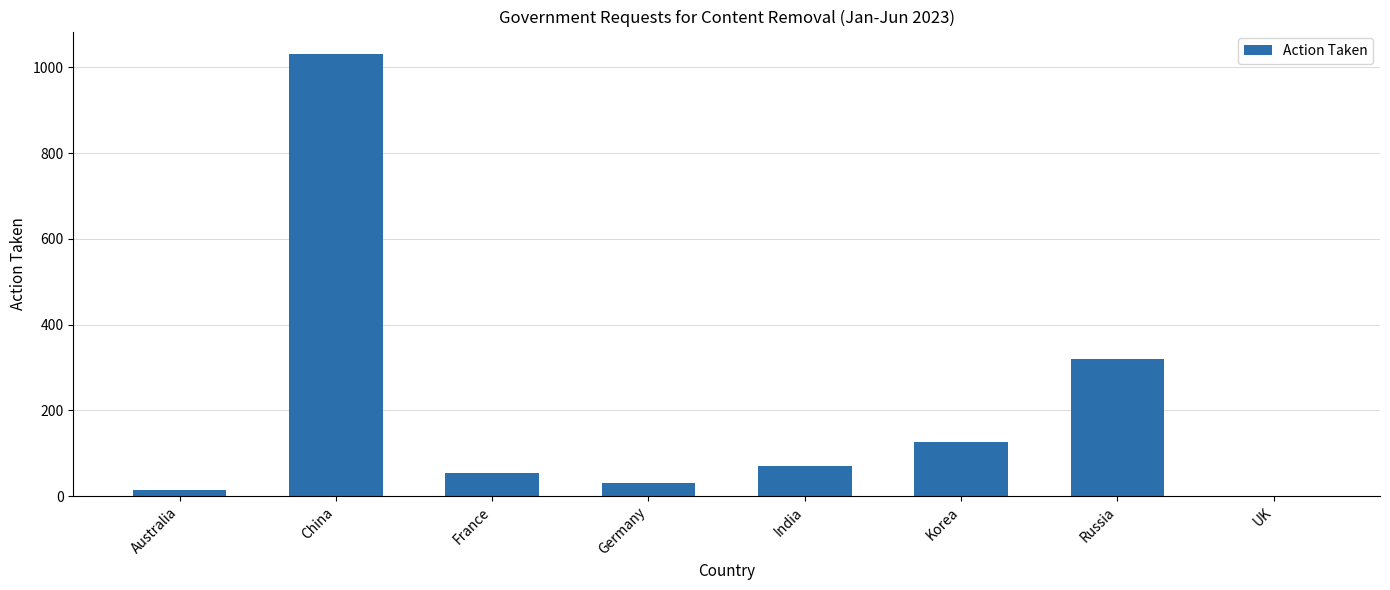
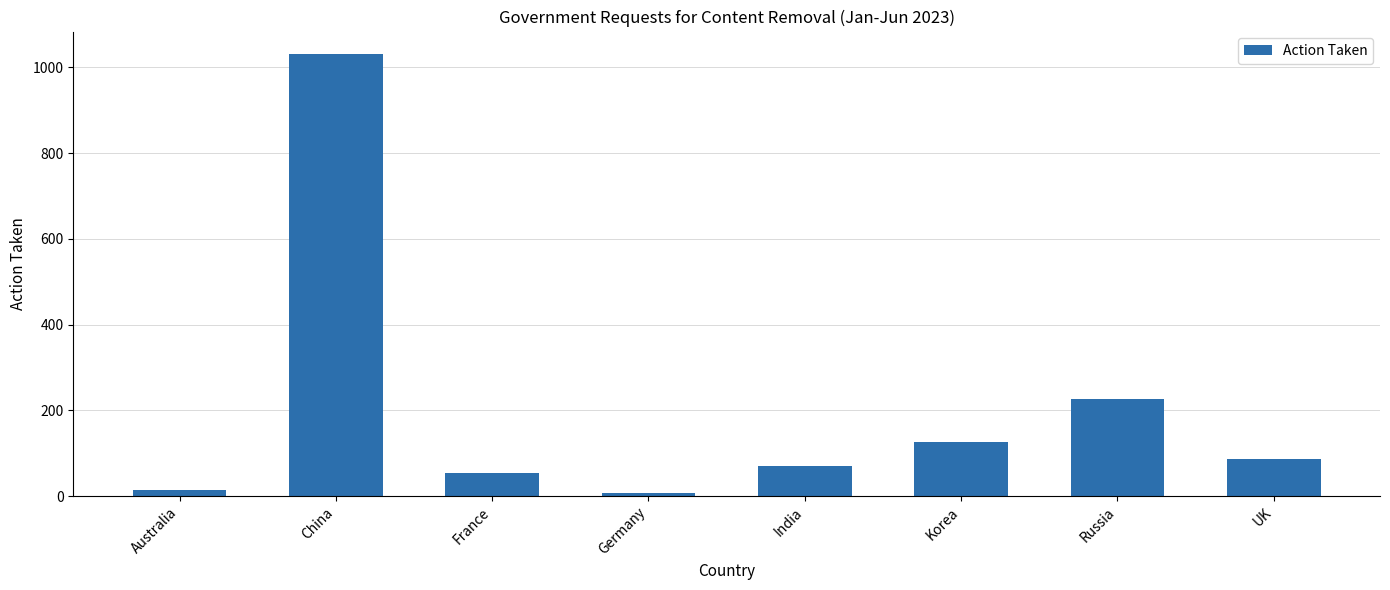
  {
    "Australia": 10,
    "China": 1030,
    "France": 50,
-   "Germany": 30,
+   "Germany": 10,
    "India": 70,
    "Korea": 130,
-   "Russia": 320,
-   "UK": 0
+   "Russia": 230,
+   "UK": 90
  }
